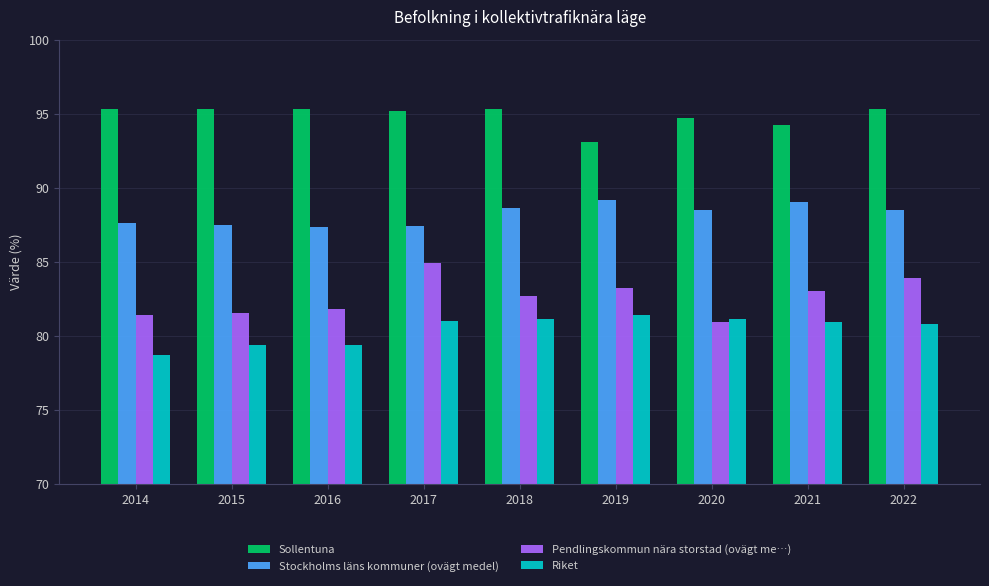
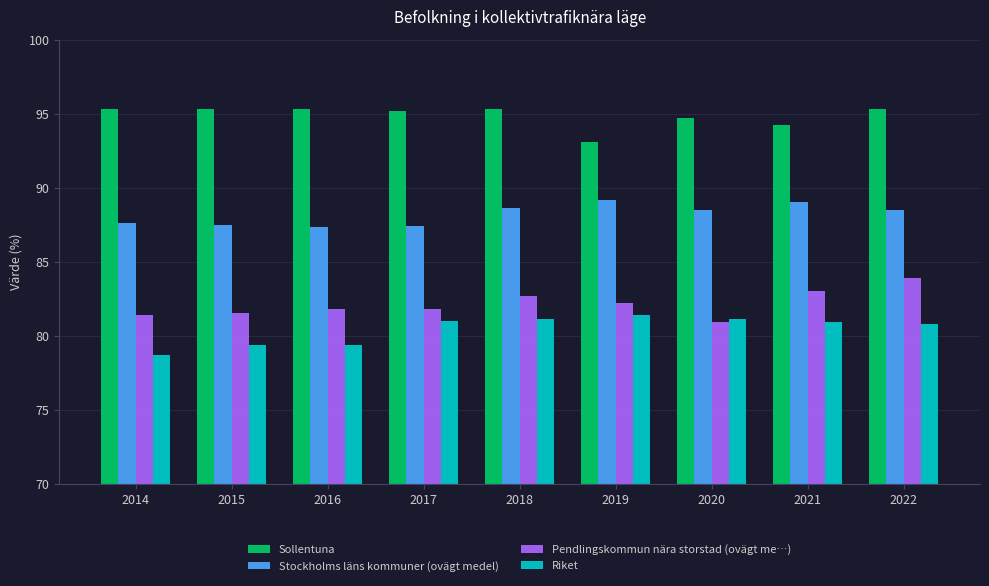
  {
    "Sollentuna": {
      "2014": 95.3,
      "2015": 95.3,
      "2016": 95.3,
      "2017": 95.2,
      "2018": 95.3,
      "2019": 93.1,
      "2020": 94.7,
      "2021": 94.2,
      "2022": 95.3
    },
    "Stockholms läns kommuner (ovägt medel)": {
      "2014": 87.6,
      "2015": 87.5,
      "2016": 87.4,
      "2017": 87.4,
      "2018": 88.6,
      "2019": 89.2,
      "2020": 88.5,
      "2021": 89.0,
      "2022": 88.5
    },
    "Pendlingskommun nära storstad (ovägt me…)": {
      "2014": 81.4,
      "2015": 81.6,
      "2016": 81.8,
-     "2017": 84.9,
+     "2017": 81.8,
      "2018": 82.7,
-     "2019": 83.3,
+     "2019": 82.2,
      "2020": 80.9,
      "2021": 83.0,
      "2022": 83.9
    },
    "Riket": {
      "2014": 78.7,
      "2015": 79.4,
      "2016": 79.4,
      "2017": 81.0,
      "2018": 81.1,
      "2019": 81.4,
      "2020": 81.1,
      "2021": 80.9,
      "2022": 80.8
    }
  }
